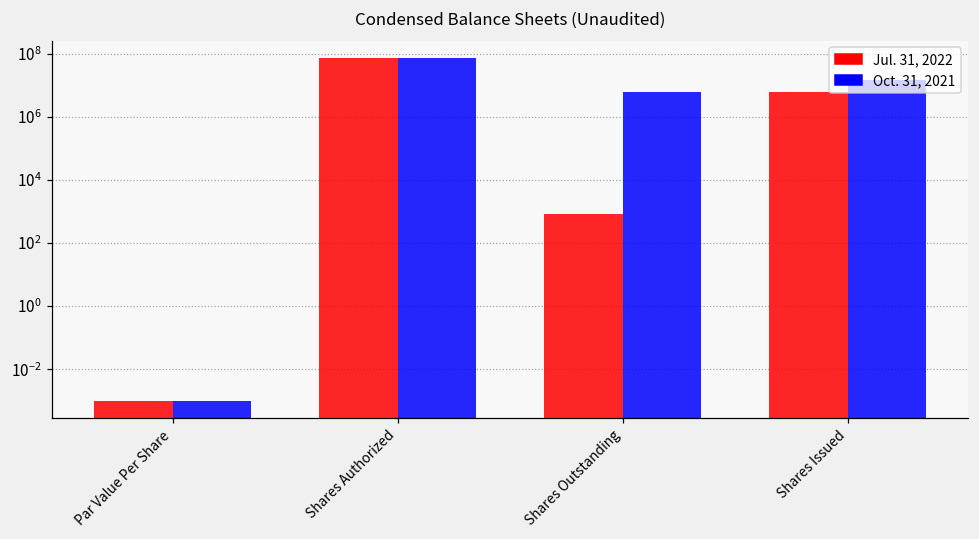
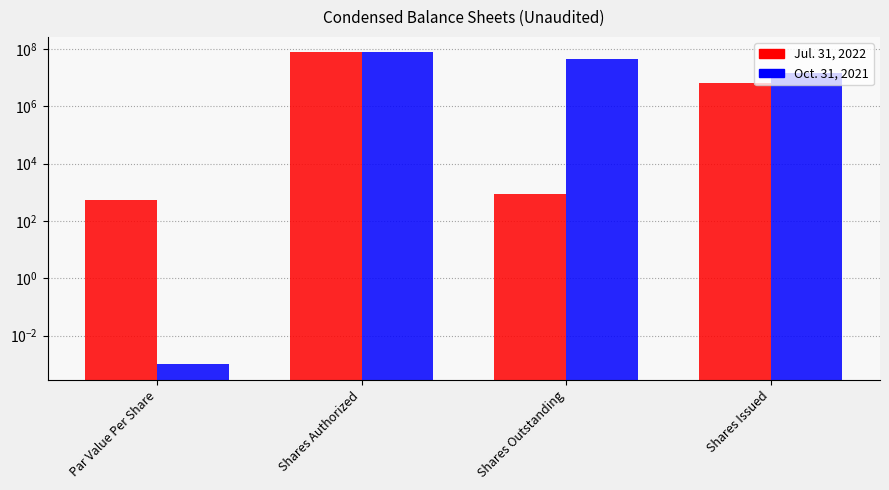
  {
    "Jul. 31, 2022": {
-     "Par Value Per Share": 0.001,
+     "Par Value Per Share": 500,
      "Shares Authorized": 80000000,
      "Shares Outstanding": 800,
      "Shares Issued": 6000000
    },
    "Oct. 31, 2021": {
      "Par Value Per Share": 0.0010,
      "Shares Authorized": 80000000,
-     "Shares Outstanding": 6000000
+     "Shares Outstanding": 40000000
    }
  }
